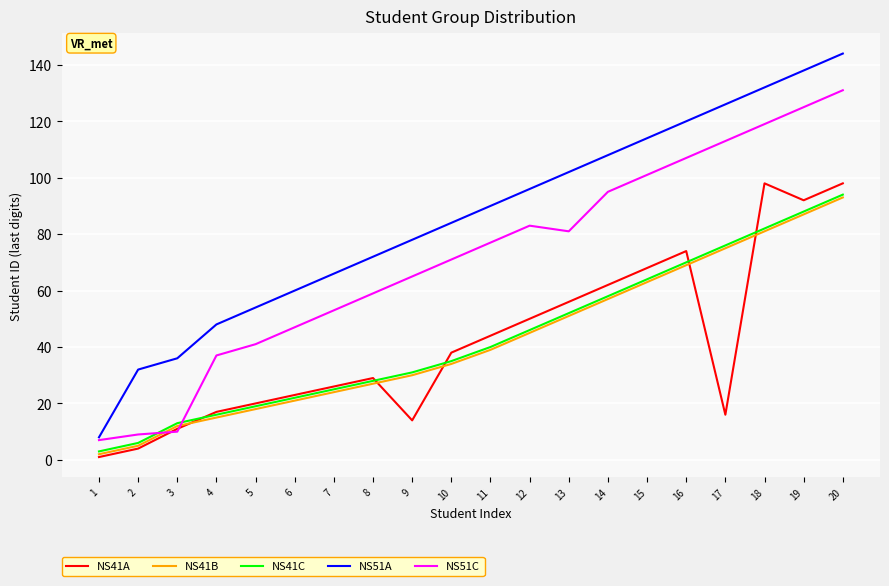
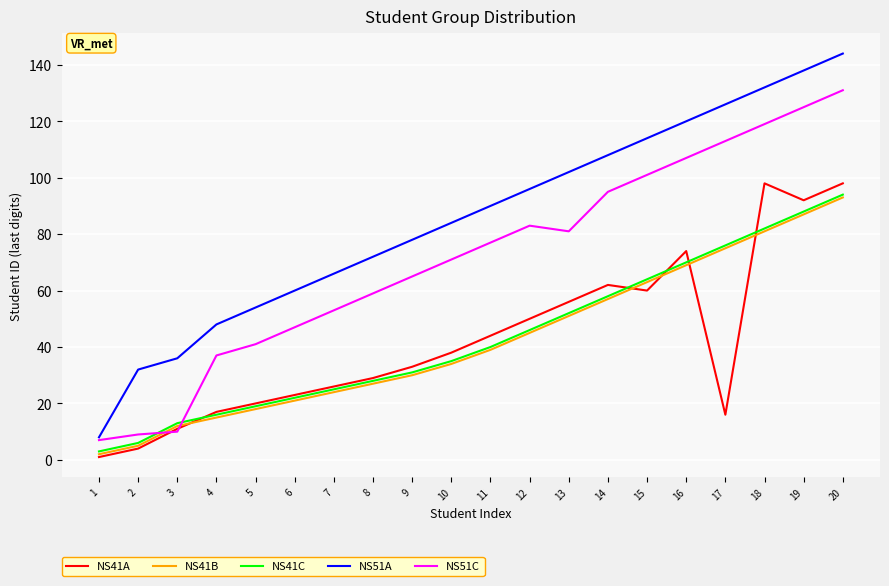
  {
    "NS41A": {
      "1": 1,
      "2": 4,
      "3": 11,
      "4": 17,
      "5": 20,
      "6": 23,
      "7": 26,
      "8": 29,
-     "9": 14,
+     "9": 33,
      "10": 38,
      "11": 44,
      "12": 50,
      "13": 56,
      "14": 62,
-     "15": 68,
+     "15": 60,
      "16": 74,
      "17": 16,
      "18": 98,
      "19": 92,
      "20": 98
    },
    "NS41B": {
      "1": 2,
      "2": 5,
      "3": 12,
      "4": 15,
      "5": 18,
      "6": 21,
      "7": 24,
      "8": 27,
      "9": 30,
      "10": 34,
      "11": 39,
      "12": 45,
      "13": 51,
      "14": 57,
      "15": 63,
      "16": 69,
      "17": 75,
      "18": 81,
      "19": 87,
      "20": 93
    },
    "NS41C": {
      "1": 3,
      "2": 6,
      "3": 13,
      "4": 16,
      "5": 19,
      "6": 22,
      "7": 25,
      "8": 28,
      "9": 31,
      "10": 35,
      "11": 40,
      "12": 46,
      "13": 52,
      "14": 58,
      "15": 64,
      "16": 70,
      "17": 76,
      "18": 82,
      "19": 88,
      "20": 94
    },
    "NS51A": {
      "1": 8,
      "2": 32,
      "3": 36,
      "4": 48,
      "5": 54,
      "6": 60,
      "7": 66,
      "8": 72,
      "9": 78,
      "10": 84,
      "11": 90,
      "12": 96,
      "13": 102,
      "14": 108,
      "15": 114,
      "16": 120,
      "17": 126,
      "18": 132,
      "19": 138,
      "20": 144
    },
    "NS51C": {
      "1": 7,
      "2": 9,
      "3": 10,
      "4": 37,
      "5": 41,
      "6": 47,
      "7": 53,
      "8": 59,
      "9": 65,
      "10": 71,
      "11": 77,
      "12": 83,
      "13": 81,
      "14": 95,
      "15": 101,
      "16": 107,
      "17": 113,
      "18": 119,
      "19": 125,
      "20": 131
    }
  }
